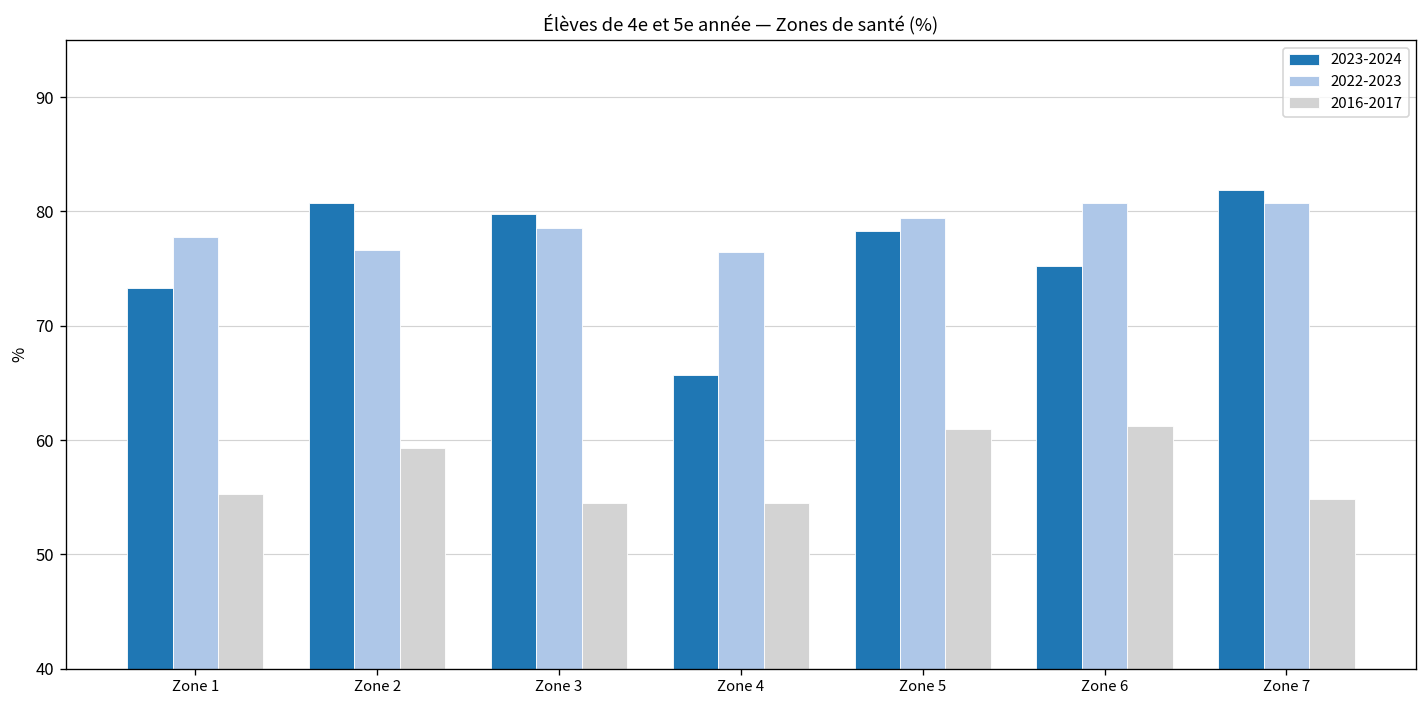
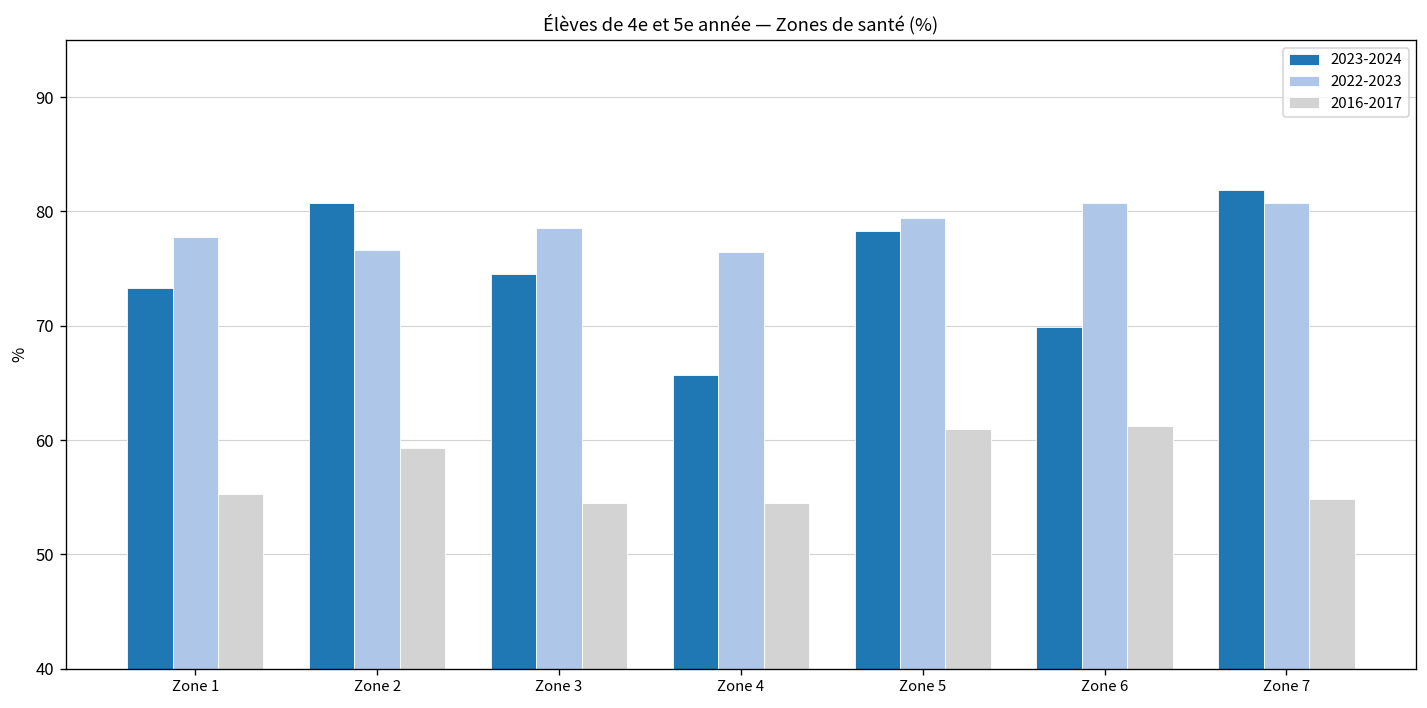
  {
    "2023-2024": {
      "Zone 1": 73,
      "Zone 2": 81,
-     "Zone 3": 80,
+     "Zone 3": 75,
      "Zone 4": 66,
      "Zone 5": 78,
-     "Zone 6": 75,
+     "Zone 6": 70,
      "Zone 7": 82
    }
  }
